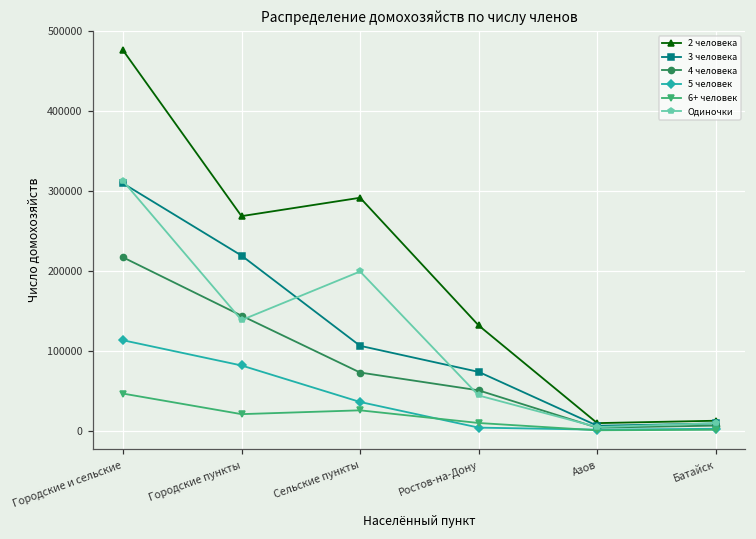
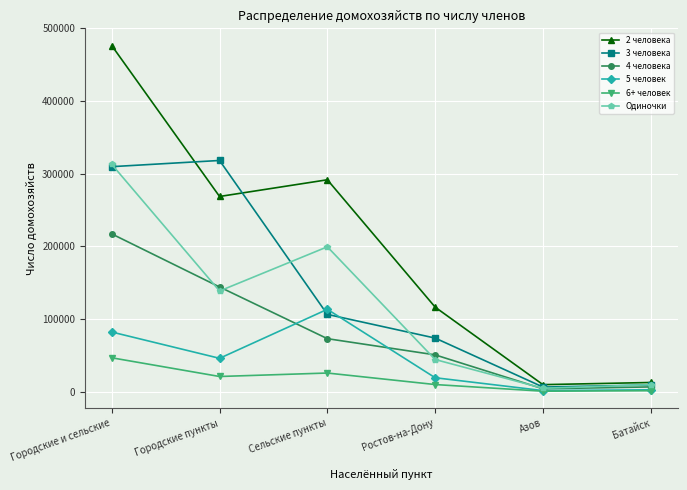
  {
    "2 человека": {
      "Городские и сельские": 480000,
      "Городские пункты": 270000,
      "Сельские пункты": 290000,
-     "Ростов-на-Дону": 130000
+     "Ростов-на-Дону": 120000
    },
    "3 человека": {
-     "Городские пункты": 220000,
+     "Городские пункты": 320000,
      "Сельские пункты": 110000,
      "Ростов-на-Дону": 70000
    },
    "5 человек": {
-     "Городские и сельские": 110000,
-     "Городские пункты": 80000,
-     "Сельские пункты": 40000,
-     "Ростов-на-Дону": 0
+     "Городские и сельские": 80000,
+     "Городские пункты": 50000,
+     "Сельские пункты": 110000,
+     "Ростов-на-Дону": 20000
    },
    "Одиночки": {
      "Городские пункты": 140000,
      "Сельские пункты": 200000,
      "Ростов-на-Дону": 40000
    }
  }
